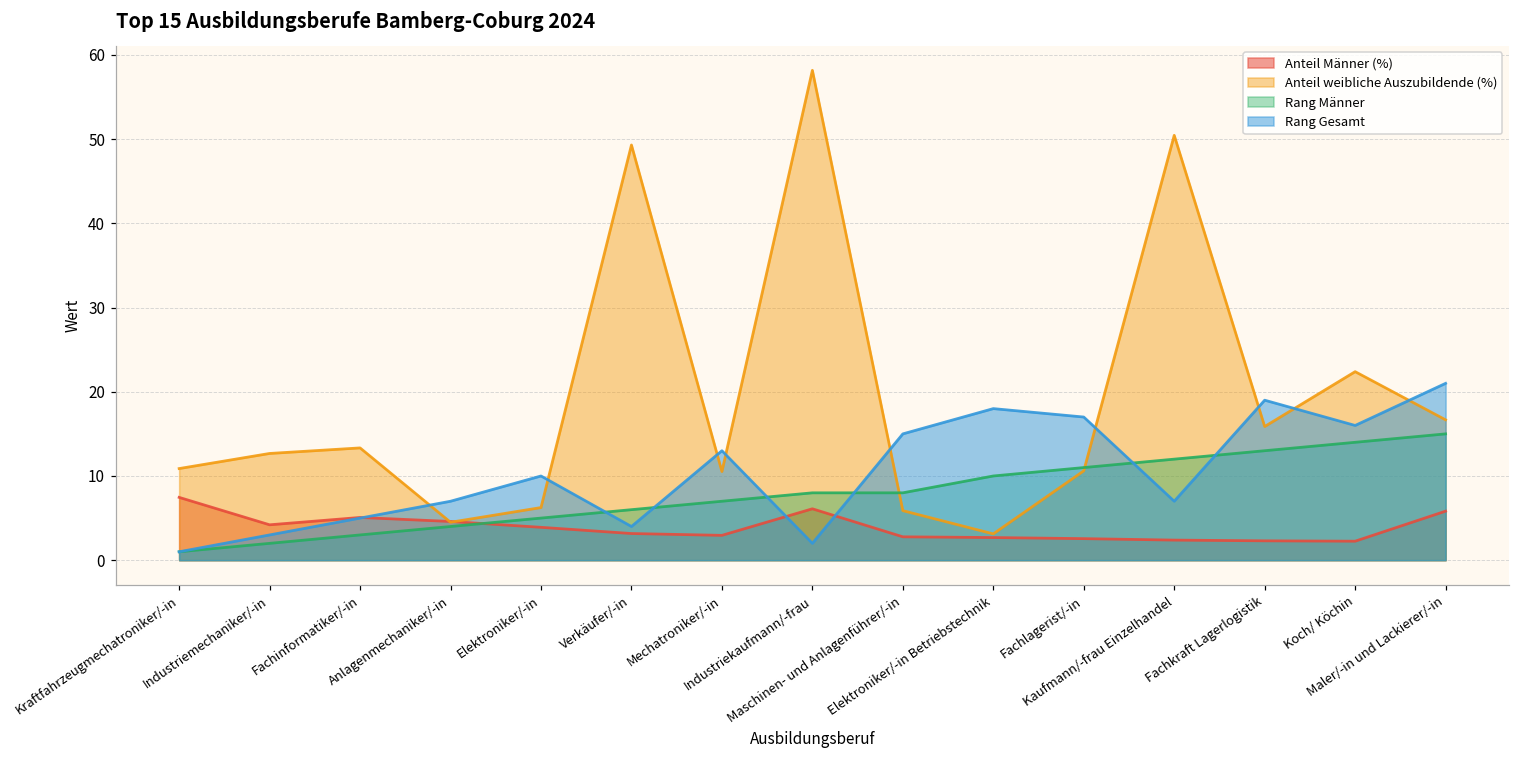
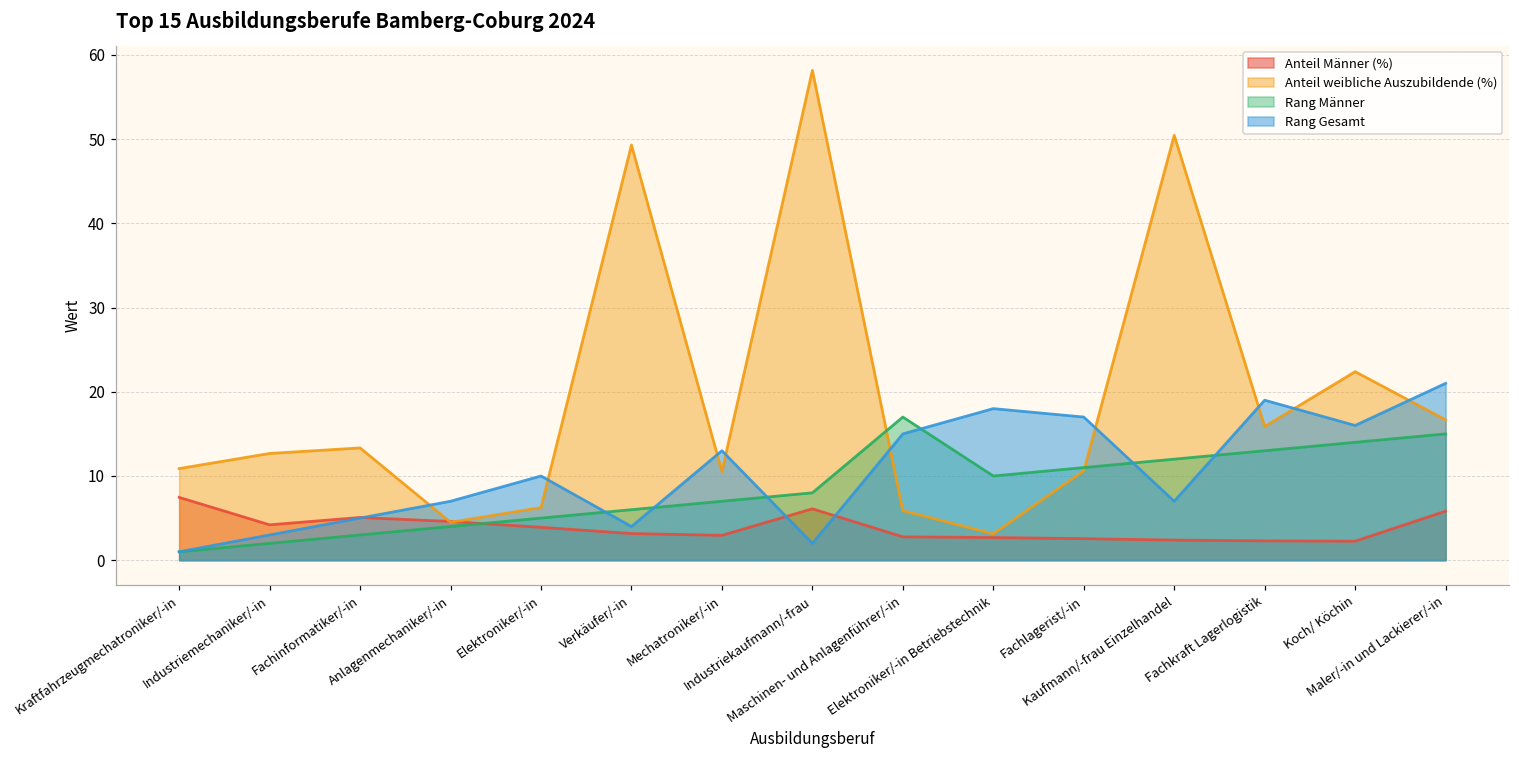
  {
    "Anteil Männer (%)": {
      "Kraftfahrzeugmechatroniker/-in": 7,
      "Industriemechaniker/-in": 4,
      "Elektroniker/-in": 4,
      "Verkäufer/-in": 3,
      "Mechatroniker/-in": 3,
      "Industriekaufmann/-frau": 6,
      "Maschinen- und Anlagenführer/-in": 3,
      "Elektroniker/-in Betriebstechnik": 3,
      "Fachlagerist/-in": 3,
      "Kaufmann/-frau Einzelhandel": 2,
      "Fachkraft Lagerlogistik": 2,
      "Koch/ Köchin": 2,
      "Maler/-in und Lackierer/-in": 6
    },
    "Anteil weibliche Auszubildende (%)": {
      "Kraftfahrzeugmechatroniker/-in": 11,
      "Industriemechaniker/-in": 13,
      "Fachinformatiker/-in": 13,
      "Elektroniker/-in": 6,
      "Verkäufer/-in": 49,
      "Mechatroniker/-in": 11,
      "Industriekaufmann/-frau": 58,
      "Maschinen- und Anlagenführer/-in": 6,
      "Elektroniker/-in Betriebstechnik": 3,
      "Fachlagerist/-in": 11,
      "Kaufmann/-frau Einzelhandel": 50,
      "Fachkraft Lagerlogistik": 16,
      "Koch/ Köchin": 22,
      "Maler/-in und Lackierer/-in": 17
    },
    "Rang Männer": {
      "Industriemechaniker/-in": 2,
      "Fachinformatiker/-in": 3,
      "Anlagenmechaniker/-in": 4,
      "Elektroniker/-in": 5,
      "Verkäufer/-in": 6,
      "Mechatroniker/-in": 7,
      "Industriekaufmann/-frau": 8,
-     "Maschinen- und Anlagenführer/-in": 8,
+     "Maschinen- und Anlagenführer/-in": 17,
      "Elektroniker/-in Betriebstechnik": 10,
      "Fachlagerist/-in": 11,
      "Kaufmann/-frau Einzelhandel": 12,
      "Fachkraft Lagerlogistik": 13,
      "Koch/ Köchin": 14,
      "Maler/-in und Lackierer/-in": 15
    },
    "Rang Gesamt": {
      "Industriemechaniker/-in": 3,
      "Anlagenmechaniker/-in": 7,
      "Elektroniker/-in": 10,
      "Verkäufer/-in": 4,
      "Mechatroniker/-in": 13,
      "Industriekaufmann/-frau": 2,
      "Maschinen- und Anlagenführer/-in": 15,
      "Elektroniker/-in Betriebstechnik": 18,
      "Fachlagerist/-in": 17,
      "Kaufmann/-frau Einzelhandel": 7,
      "Fachkraft Lagerlogistik": 19,
      "Koch/ Köchin": 16,
      "Maler/-in und Lackierer/-in": 21
    }
  }
